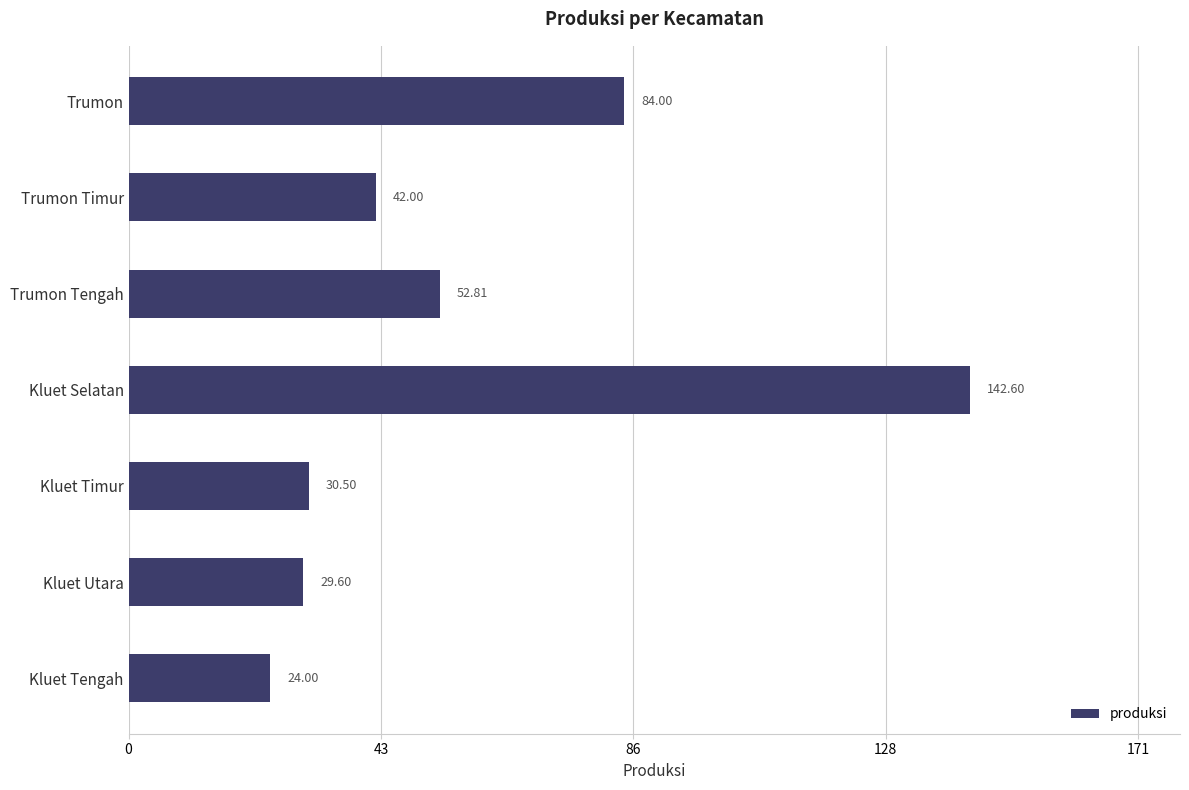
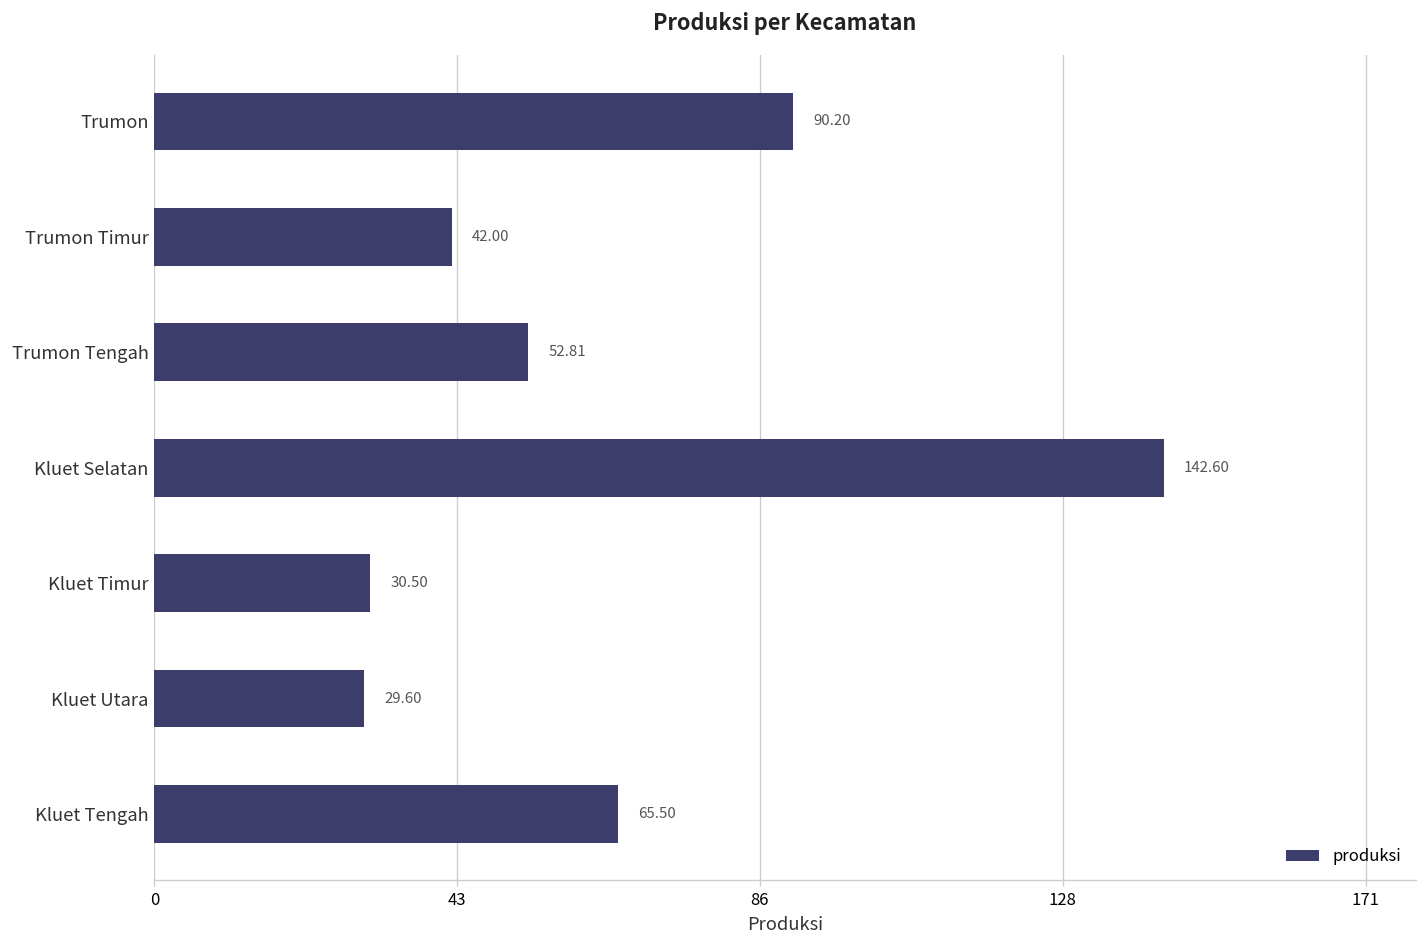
  {
-   "Trumon": 84.00,
+   "Trumon": 90.20,
    "Trumon Timur": 42.00,
    "Trumon Tengah": 52.81,
    "Kluet Selatan": 142.60,
    "Kluet Timur": 30.50,
    "Kluet Utara": 29.60,
-   "Kluet Tengah": 24.00
+   "Kluet Tengah": 65.50
  }
